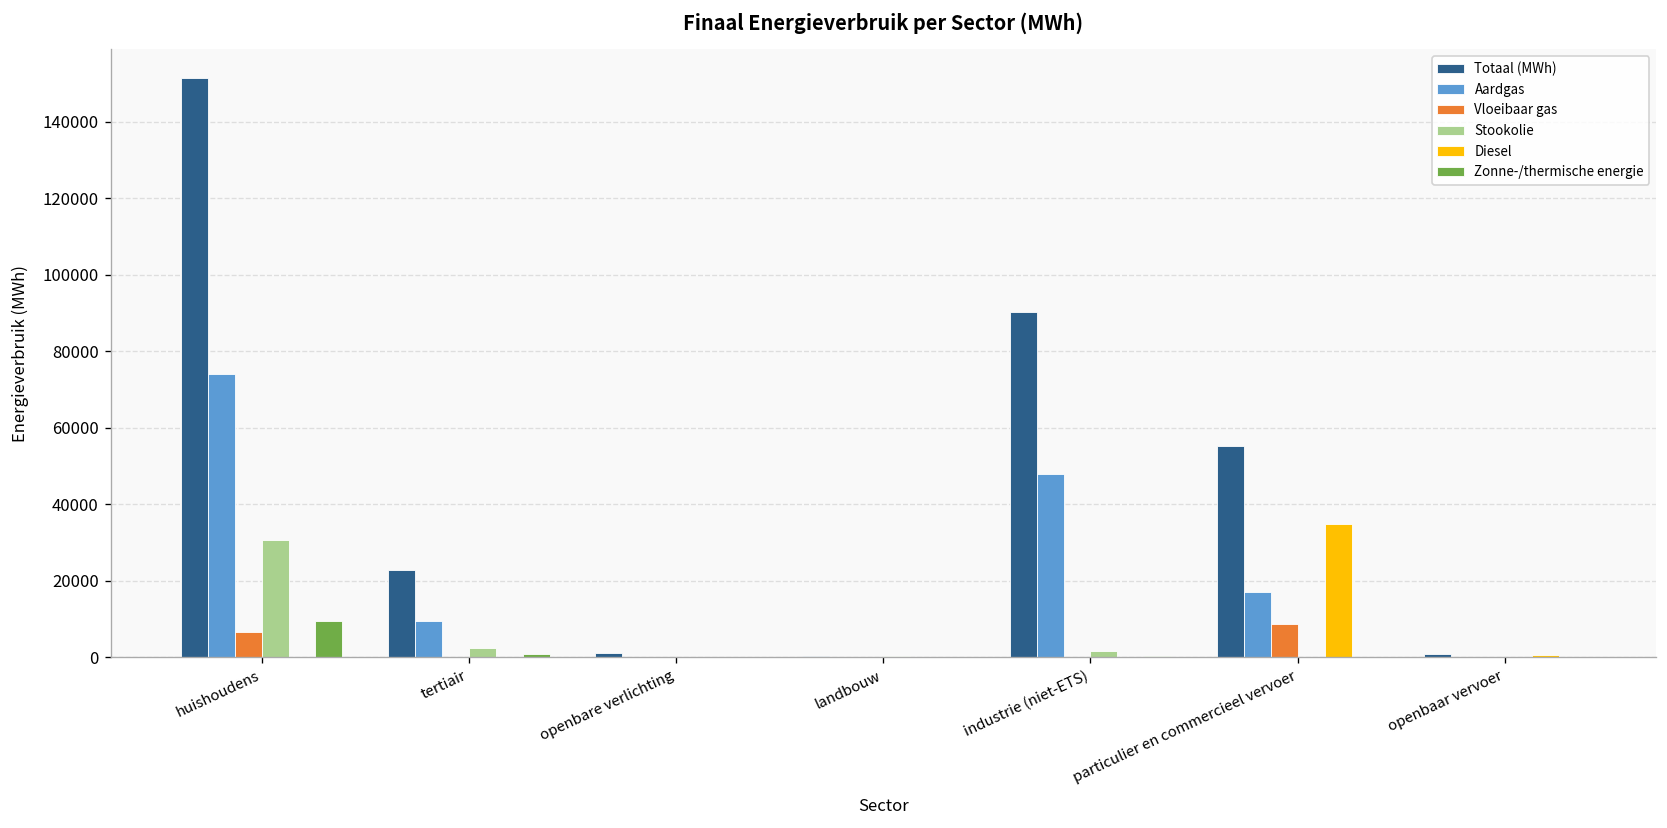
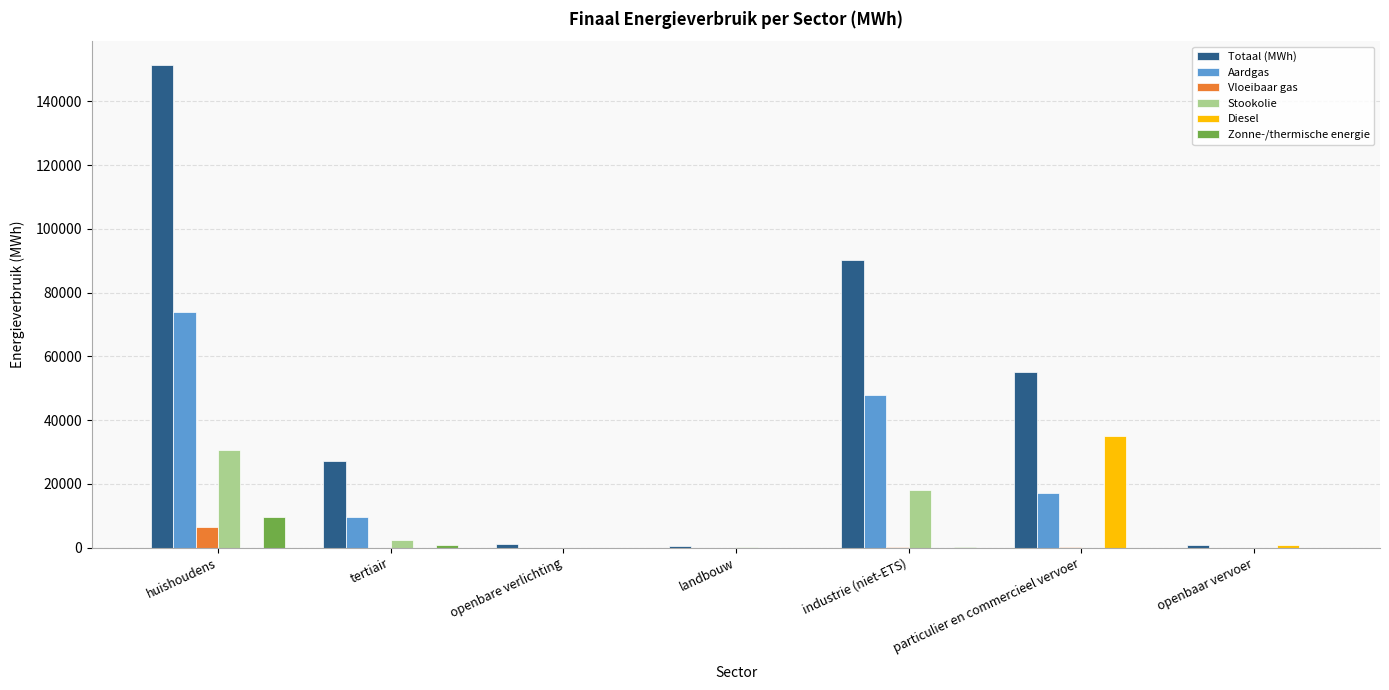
  {
    "Totaal (MWh)": {
      "huishoudens": 151000,
-     "tertiair": 23000,
+     "tertiair": 27000,
      "openbare verlichting": 1000,
      "industrie (niet-ETS)": 90000,
      "particulier en commercieel vervoer": 55000
    },
    "Aardgas": {
      "huishoudens": 74000,
      "tertiair": 9000,
      "openbare verlichting": 0,
      "industrie (niet-ETS)": 48000,
      "particulier en commercieel vervoer": 17000,
      "openbaar vervoer": 0
    },
    "Vloeibaar gas": {
      "huishoudens": 6000,
      "openbare verlichting": 0,
-     "particulier en commercieel vervoer": 9000,
+     "particulier en commercieel vervoer": 0,
      "openbaar vervoer": 0
    },
    "Stookolie": {
      "huishoudens": 31000,
      "tertiair": 2000,
      "openbare verlichting": 0,
-     "industrie (niet-ETS)": 2000,
+     "industrie (niet-ETS)": 18000,
      "particulier en commercieel vervoer": 0,
      "openbaar vervoer": 0
    },
    "Diesel": {
      "huishoudens": 0,
      "tertiair": 0,
      "openbare verlichting": 0,
      "landbouw": 0,
      "industrie (niet-ETS)": 0,
      "particulier en commercieel vervoer": 35000
    },
    "Zonne-/thermische energie": {
      "huishoudens": 10000,
      "openbare verlichting": 0,
      "landbouw": 0,
      "particulier en commercieel vervoer": 0,
      "openbaar vervoer": 0
    }
  }
